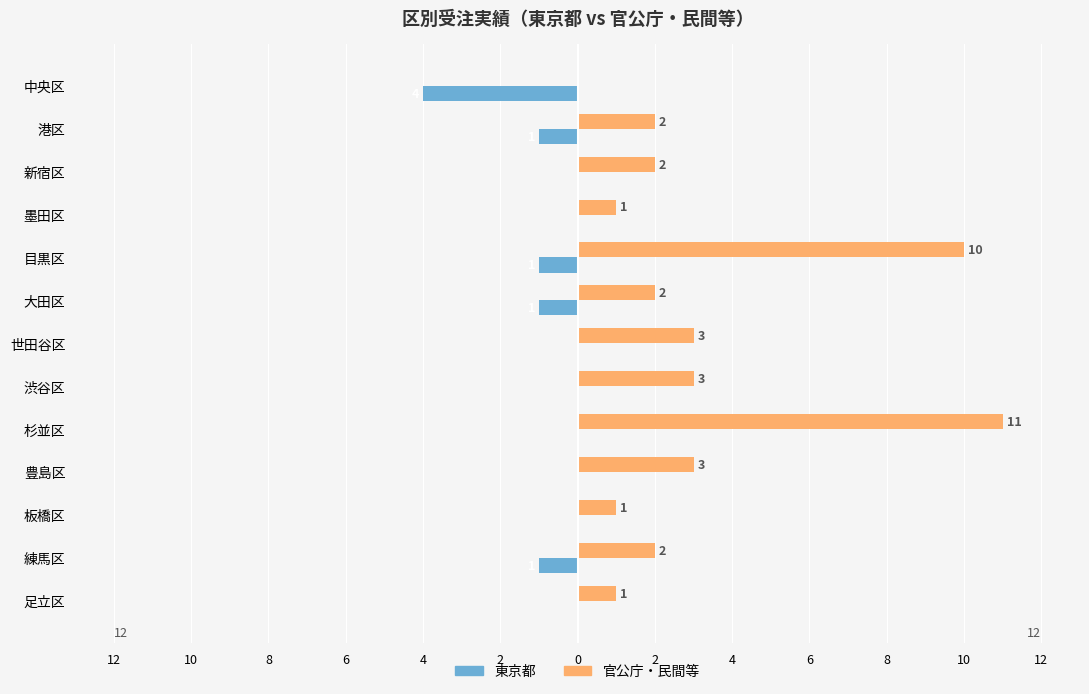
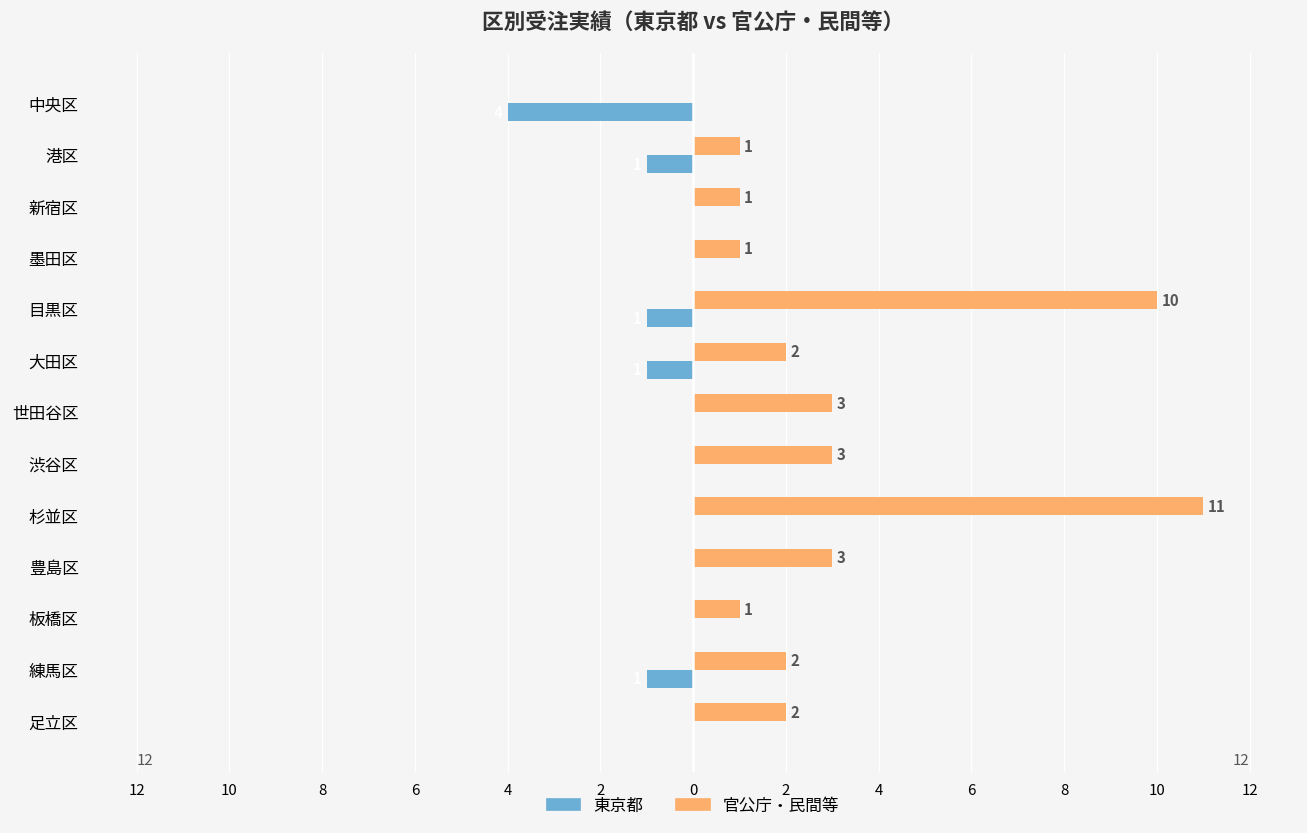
  {
    "官公庁・民間等": {
-     "港区": 2,
-     "新宿区": 2,
+     "港区": 1,
+     "新宿区": 1,
      "墨田区": 1,
      "目黒区": 10,
      "大田区": 2,
      "世田谷区": 3,
      "渋谷区": 3,
      "杉並区": 11,
      "豊島区": 3,
      "板橋区": 1,
      "練馬区": 2,
-     "足立区": 1
+     "足立区": 2
    }
  }
